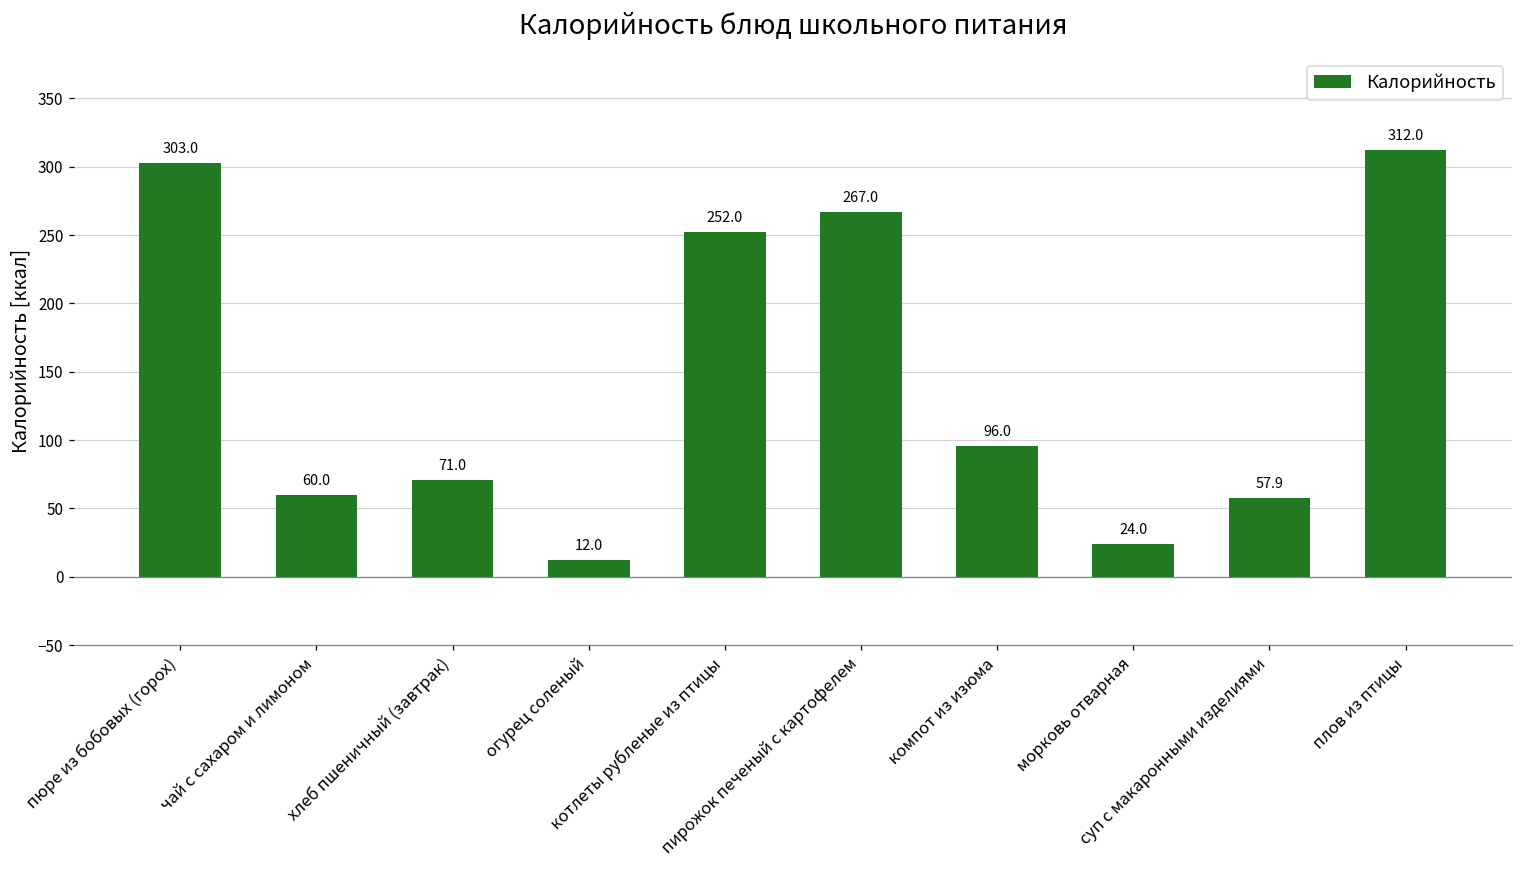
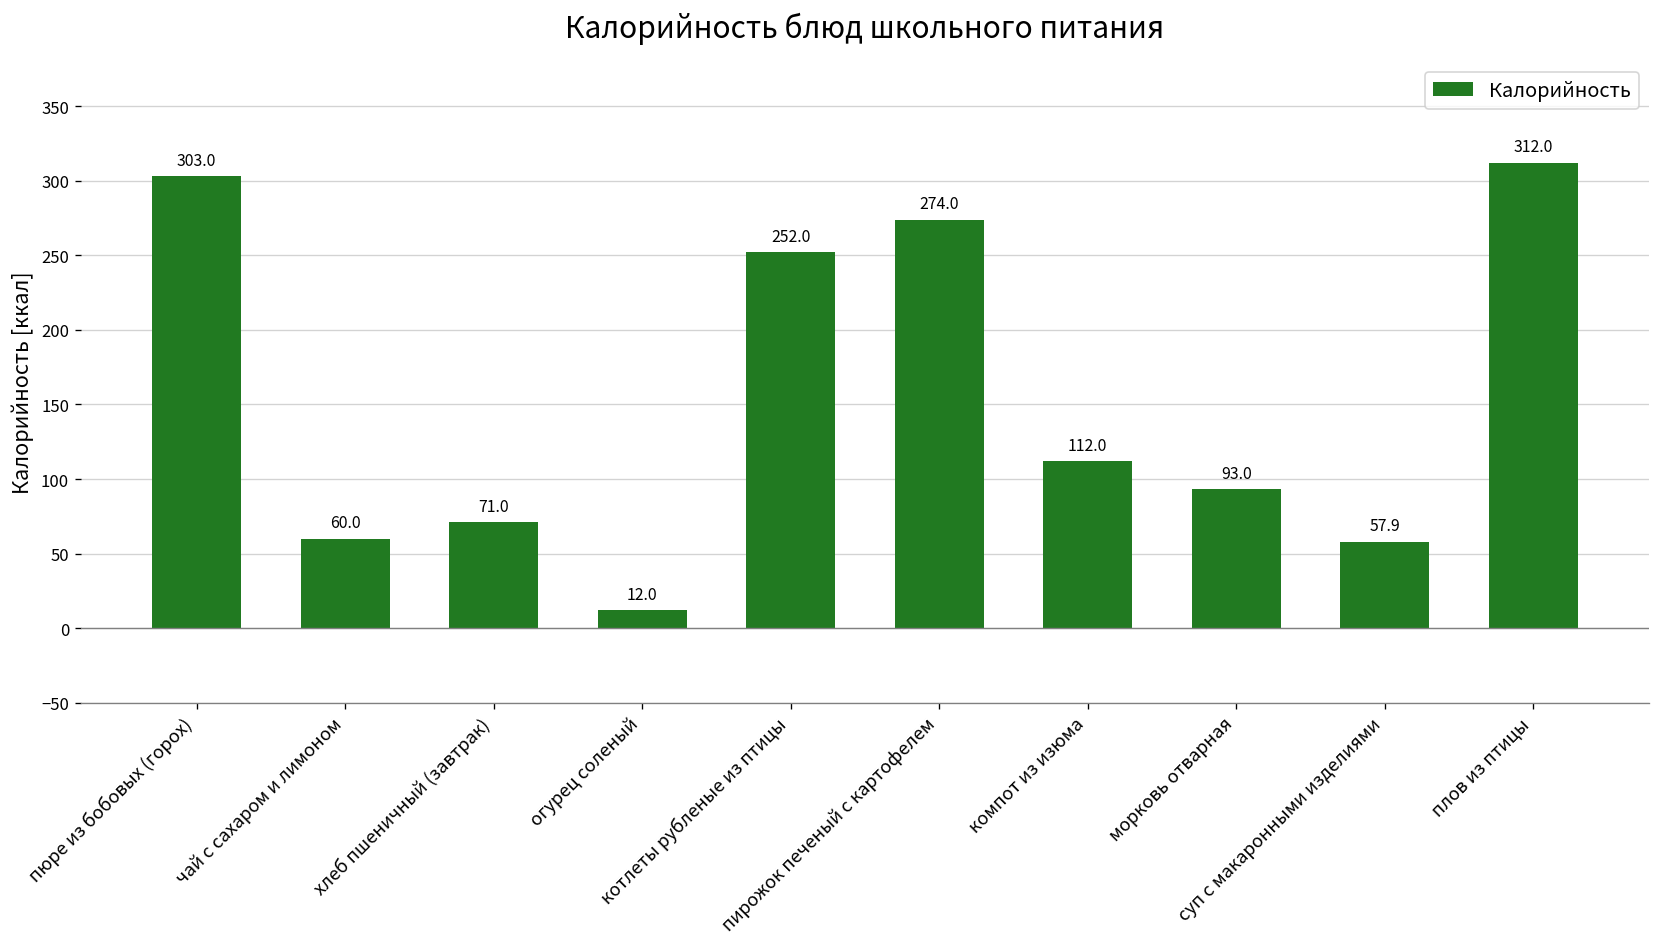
  {
    "пюре из бобовых (горох)": 303.0,
    "чай с сахаром и лимоном": 60.0,
    "хлеб пшеничный (завтрак)": 71.0,
    "огурец соленый": 12.0,
    "котлеты рубленые из птицы": 252.0,
-   "пирожок печеный с картофелем": 267.0,
-   "компот из изюма": 96.0,
-   "морковь отварная": 24.0,
+   "пирожок печеный с картофелем": 274.0,
+   "компот из изюма": 112.0,
+   "морковь отварная": 93.0,
    "суп с макаронными изделиями": 57.9,
    "плов из птицы": 312.0
  }
